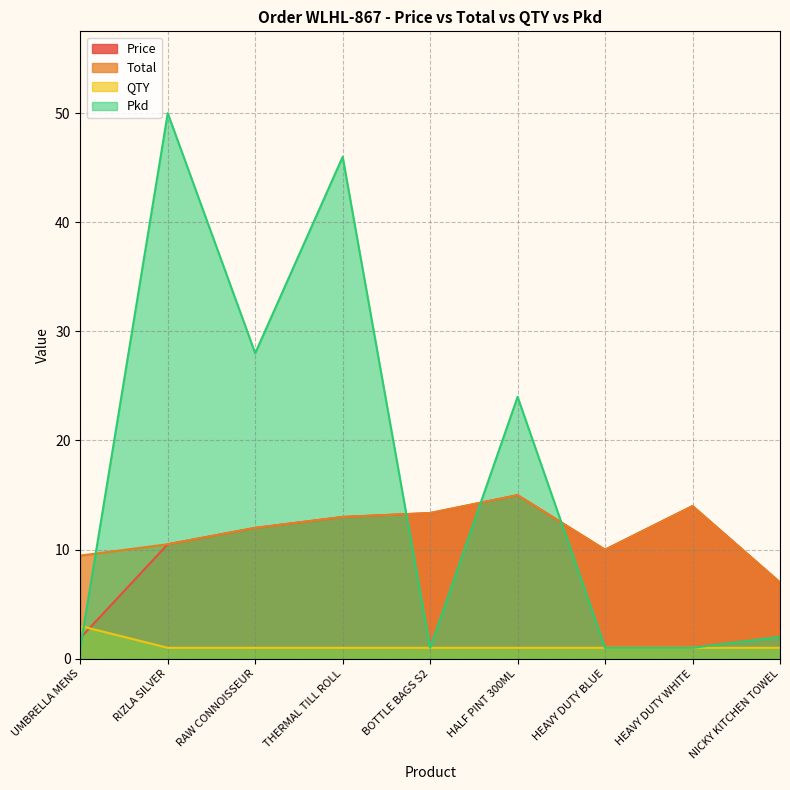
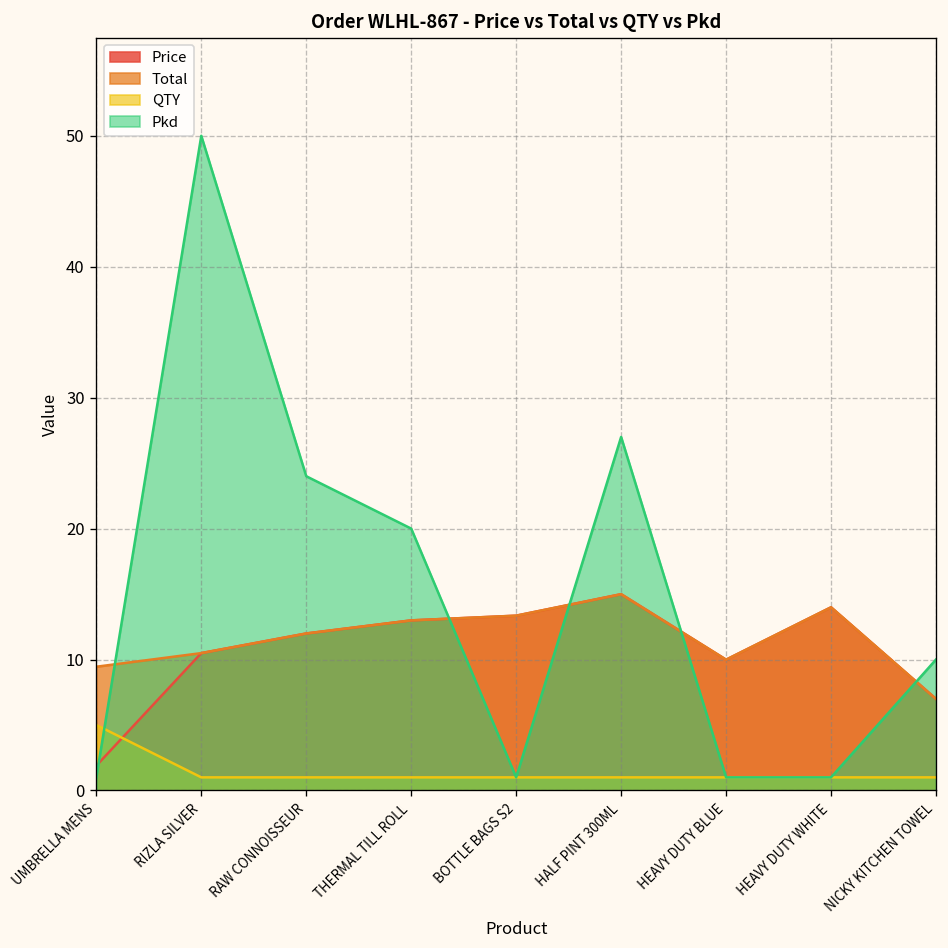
  {
    "QTY": {
-     "UMBRELLA MENS": 3,
+     "UMBRELLA MENS": 5,
      "RIZLA SILVER": 1,
      "RAW CONNOISSEUR": 1,
      "THERMAL TILL ROLL": 1,
      "HALF PINT 300ML": 1,
      "NICKY KITCHEN TOWEL": 1
    },
    "Pkd": {
      "UMBRELLA MENS": 1,
      "RIZLA SILVER": 50,
-     "RAW CONNOISSEUR": 28,
-     "THERMAL TILL ROLL": 46,
-     "HALF PINT 300ML": 24,
-     "NICKY KITCHEN TOWEL": 2
+     "RAW CONNOISSEUR": 24,
+     "THERMAL TILL ROLL": 20,
+     "HALF PINT 300ML": 27,
+     "NICKY KITCHEN TOWEL": 10
    }
  }
